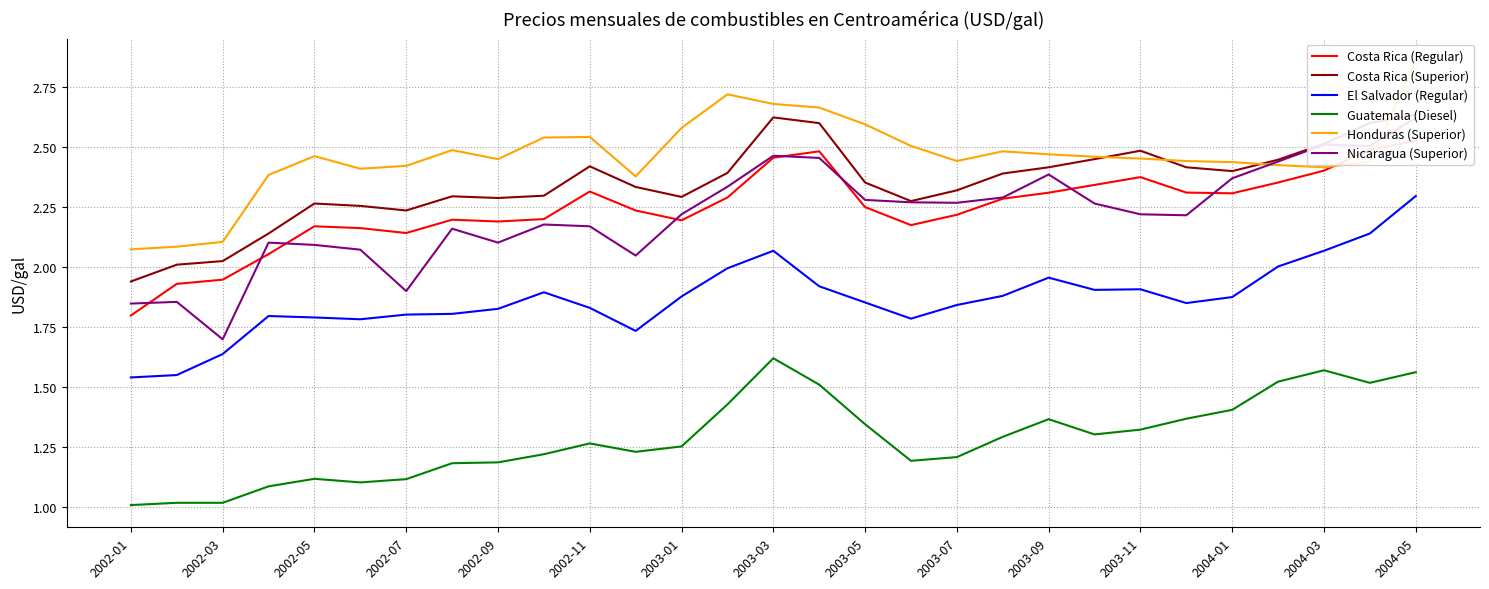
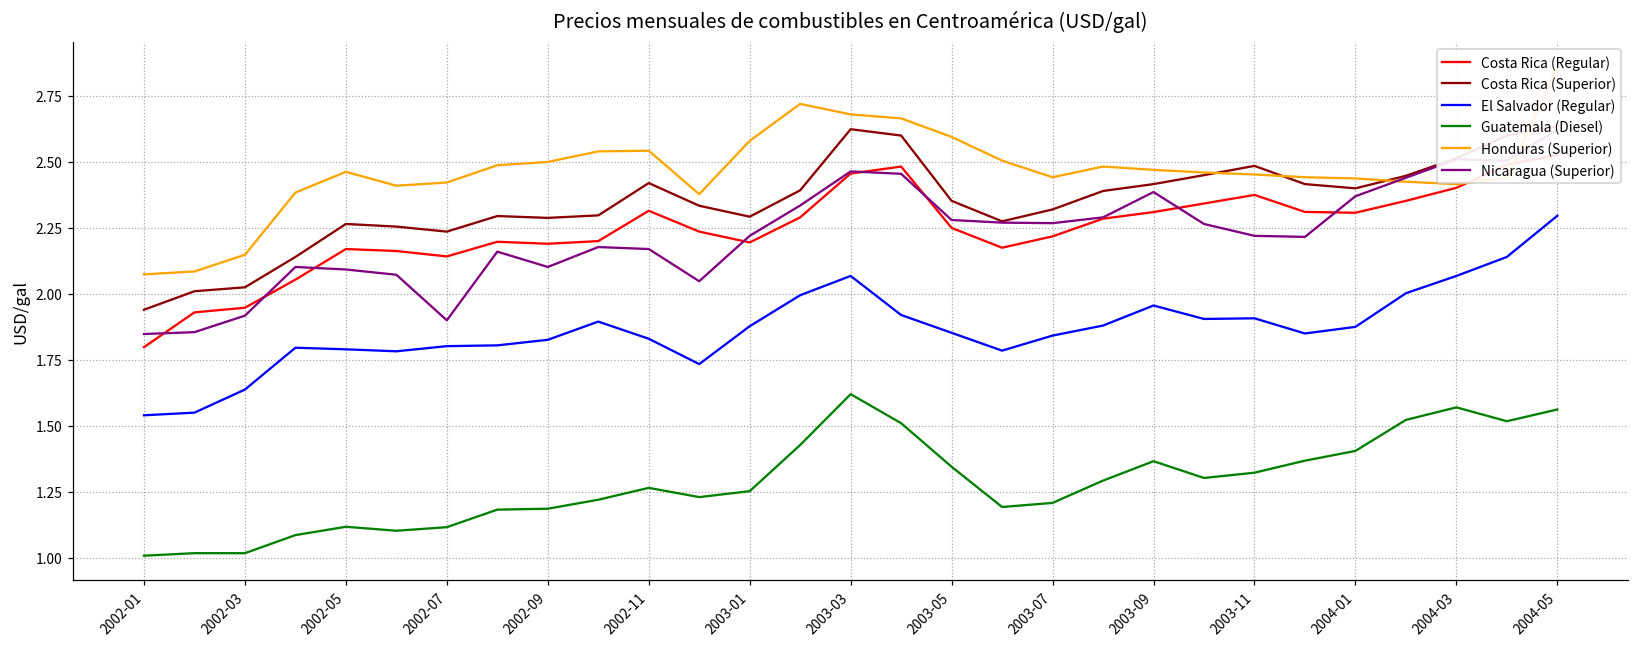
  {
    "Costa Rica (Regular)": {
      "2002-01": 1.80,
      "2002-03": 1.95,
      "2002-05": 2.17,
      "2002-07": 2.14,
      "2002-09": 2.19,
      "2002-11": 2.32,
      "2003-01": 2.20,
      "2003-05": 2.25,
      "2003-07": 2.22,
      "2003-09": 2.31,
      "2003-11": 2.38,
      "2004-01": 2.31,
      "2004-03": 2.40
    },
    "Costa Rica (Superior)": {
      "2002-01": 1.94,
      "2002-03": 2.03,
      "2002-05": 2.27,
      "2002-07": 2.24,
      "2002-09": 2.29,
      "2002-11": 2.42,
      "2003-01": 2.29,
      "2003-03": 2.62,
      "2003-05": 2.35,
      "2003-07": 2.32,
      "2003-09": 2.42,
      "2003-11": 2.49,
      "2004-01": 2.40
    },
    "El Salvador (Regular)": {
      "2002-01": 1.54,
      "2002-03": 1.64,
      "2002-05": 1.79,
      "2002-07": 1.80,
      "2002-09": 1.83,
      "2002-11": 1.83,
      "2003-01": 1.88,
      "2003-03": 2.07,
      "2003-05": 1.85,
      "2003-07": 1.84,
      "2003-09": 1.96,
      "2003-11": 1.91,
      "2004-01": 1.88,
      "2004-03": 2.07,
      "2004-05": 2.30
    },
    "Guatemala (Diesel)": {
      "2002-01": 1.01,
      "2002-03": 1.02,
      "2002-05": 1.12,
      "2002-07": 1.12,
      "2002-09": 1.19,
      "2002-11": 1.27,
      "2003-01": 1.25,
      "2003-03": 1.62,
      "2003-05": 1.35,
      "2003-07": 1.21,
      "2003-09": 1.37,
      "2003-11": 1.32,
      "2004-01": 1.41,
      "2004-03": 1.57,
      "2004-05": 1.56
    },
    "Honduras (Superior)": {
      "2002-01": 2.07,
-     "2002-03": 2.11,
+     "2002-03": 2.15,
      "2002-05": 2.46,
      "2002-07": 2.42,
-     "2002-09": 2.45,
+     "2002-09": 2.50,
      "2002-11": 2.54,
      "2003-01": 2.58,
      "2003-03": 2.68,
      "2003-05": 2.60,
      "2003-07": 2.44,
      "2003-09": 2.47,
      "2003-11": 2.45,
      "2004-01": 2.44,
      "2004-03": 2.42
    },
    "Nicaragua (Superior)": {
      "2002-01": 1.85,
-     "2002-03": 1.70,
+     "2002-03": 1.92,
      "2002-05": 2.09,
      "2002-07": 1.90,
      "2002-09": 2.10,
      "2002-11": 2.17,
      "2003-01": 2.22,
      "2003-05": 2.28,
      "2003-07": 2.27,
      "2003-09": 2.39,
      "2003-11": 2.22,
      "2004-01": 2.37
    }
  }
